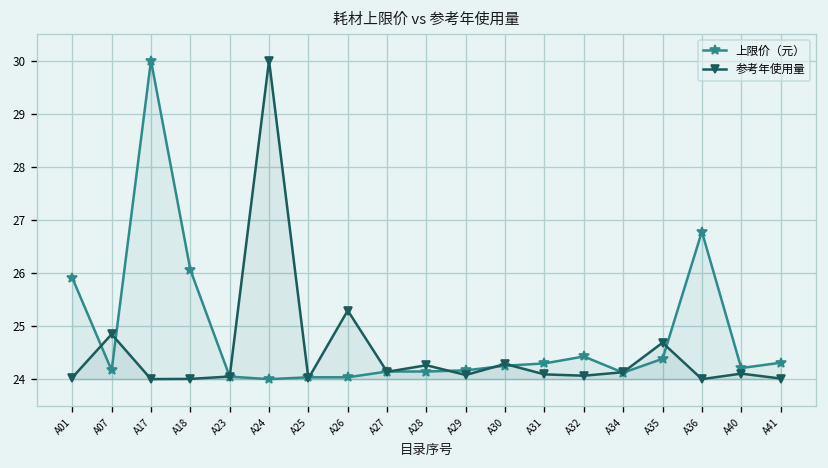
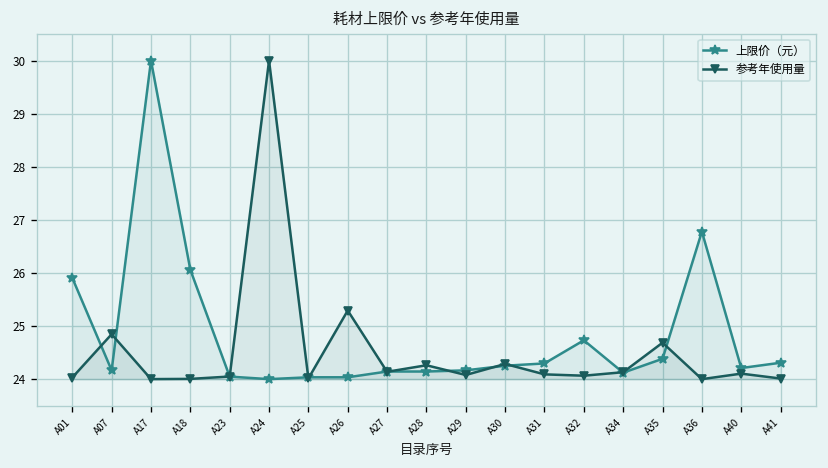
  {
    "上限价（元）": {
      "A01": 25.9,
      "A07": 24.2,
      "A17": 30.0,
      "A18": 26.1,
      "A24": 24.0,
      "A26": 24.0,
      "A28": 24.1,
      "A29": 24.2,
      "A31": 24.3,
-     "A32": 24.4,
+     "A32": 24.7,
      "A35": 24.4,
      "A36": 26.8,
      "A40": 24.2,
      "A41": 24.3
    },
    "参考年使用量": {
      "A01": 24.0,
      "A07": 24.8,
      "A17": 24.0,
      "A18": 24.0,
      "A24": 30.0,
      "A26": 25.3,
      "A28": 24.3,
      "A29": 24.1,
      "A31": 24.1,
      "A32": 24.1,
      "A35": 24.7,
      "A36": 24.0,
      "A40": 24.1,
      "A41": 24.0
    }
  }
